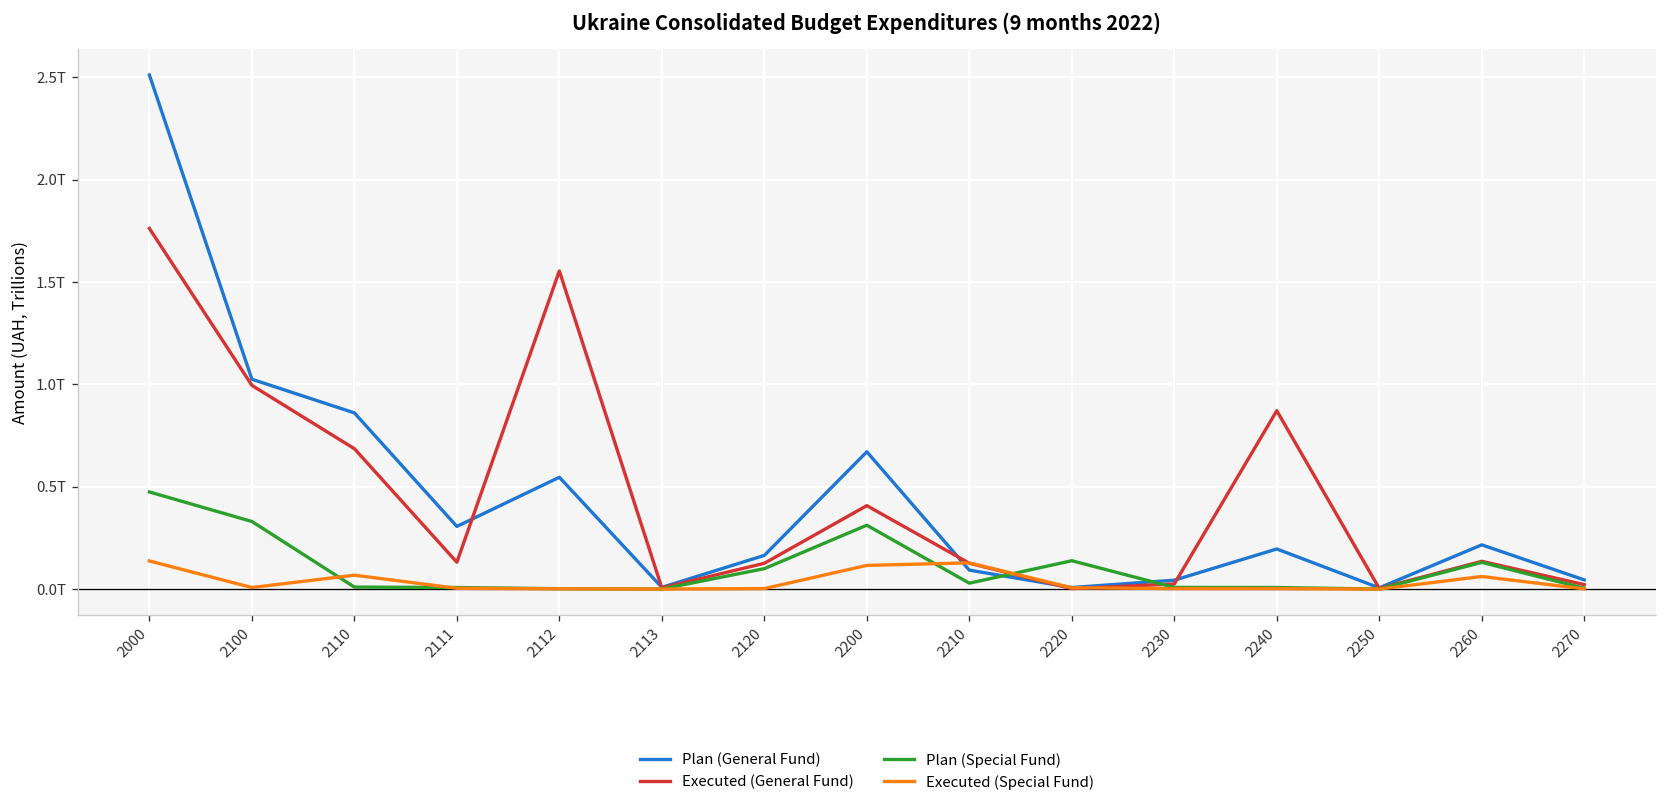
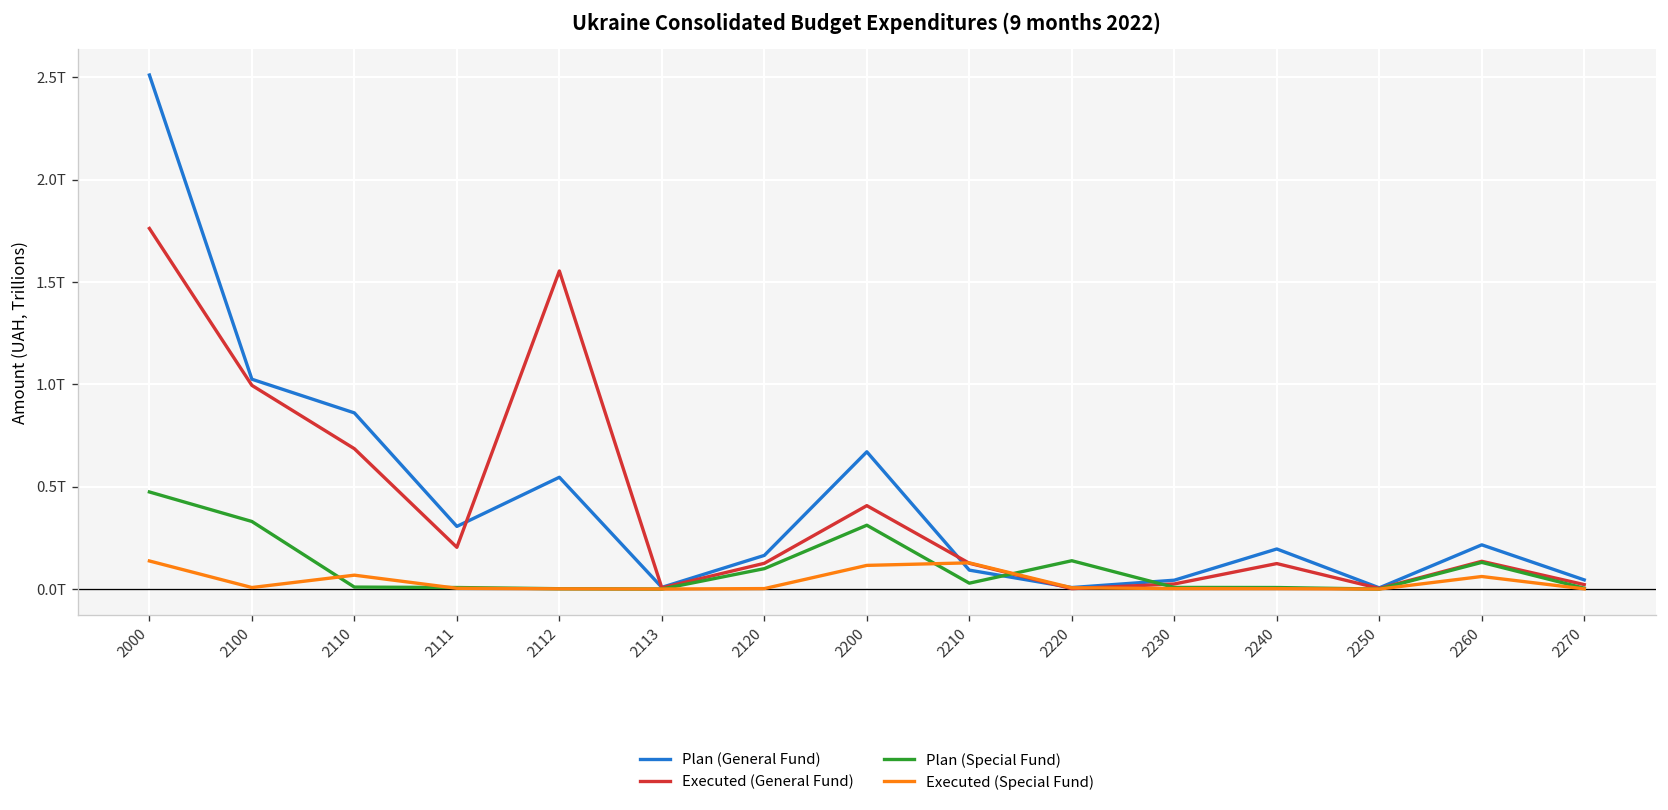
  {
    "Plan (General Fund)": {
      "2000": "2.51T",
      "2100": "1.03T",
      "2110": "0.86T",
      "2111": "0.31T",
      "2112": "0.55T",
      "2120": "0.16T",
      "2200": "0.67T",
      "2210": "0.09T",
      "2230": "0.04T",
      "2240": "0.20T",
      "2260": "0.22T",
      "2270": "0.04T"
    },
    "Executed (General Fund)": {
      "2000": "1.76T",
      "2100": "1.00T",
      "2110": "0.69T",
-     "2111": "0.13T",
+     "2111": "0.20T",
      "2112": "1.55T",
      "2120": "0.13T",
      "2200": "0.41T",
      "2230": "0.02T",
-     "2240": "0.87T",
+     "2240": "0.12T",
      "2270": "0.02T"
    },
    "Plan (Special Fund)": {
      "2000": "0.47T",
      "2100": "0.33T",
      "2110": "0.01T",
      "2120": "0.10T",
      "2200": "0.31T",
      "2210": "0.03T",
      "2220": "0.14T"
    },
    "Executed (Special Fund)": {
      "2000": "0.14T",
      "2100": "0.01T",
      "2110": "0.07T",
      "2120": "0.00T",
      "2200": "0.12T",
      "2260": "0.06T"
    }
  }
